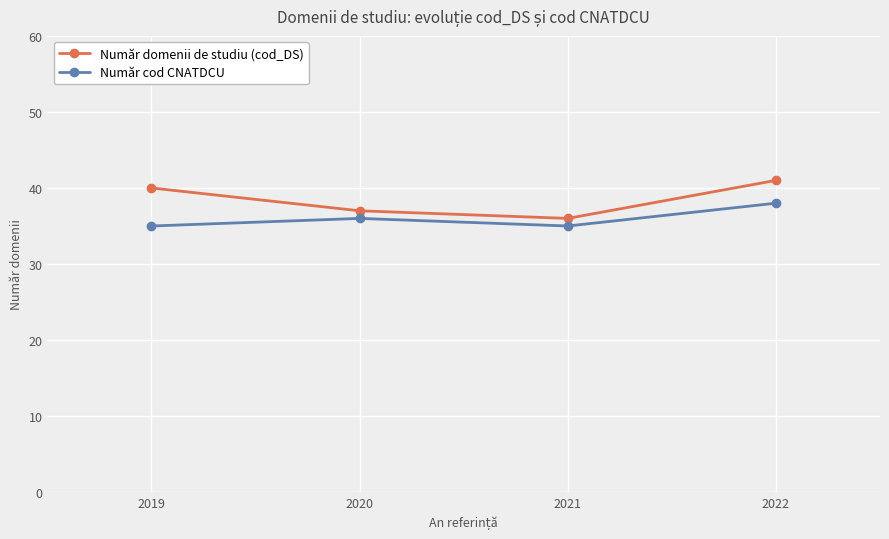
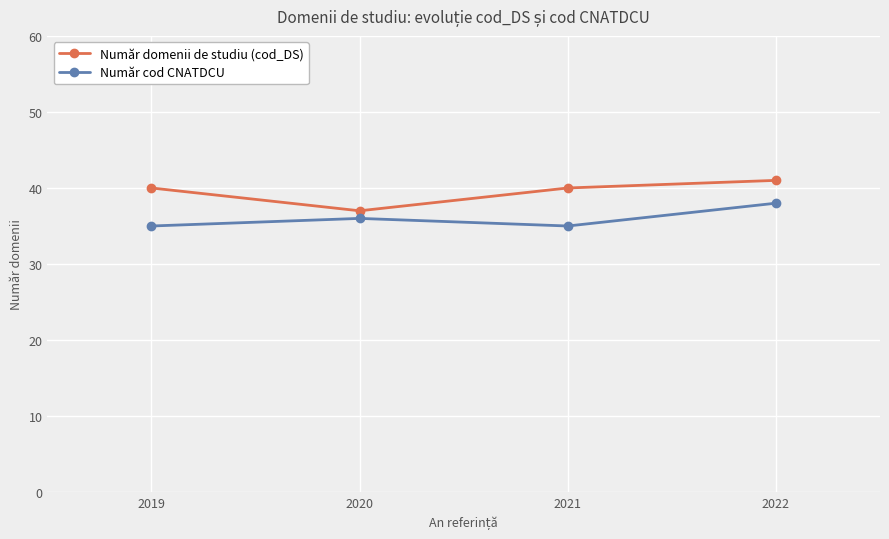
  {
    "Număr domenii de studiu (cod_DS)": {
      "2019": 40,
      "2020": 37,
-     "2021": 36,
+     "2021": 40,
      "2022": 41
    },
    "Număr cod CNATDCU": {
      "2019": 35,
      "2020": 36,
      "2021": 35,
      "2022": 38
    }
  }
